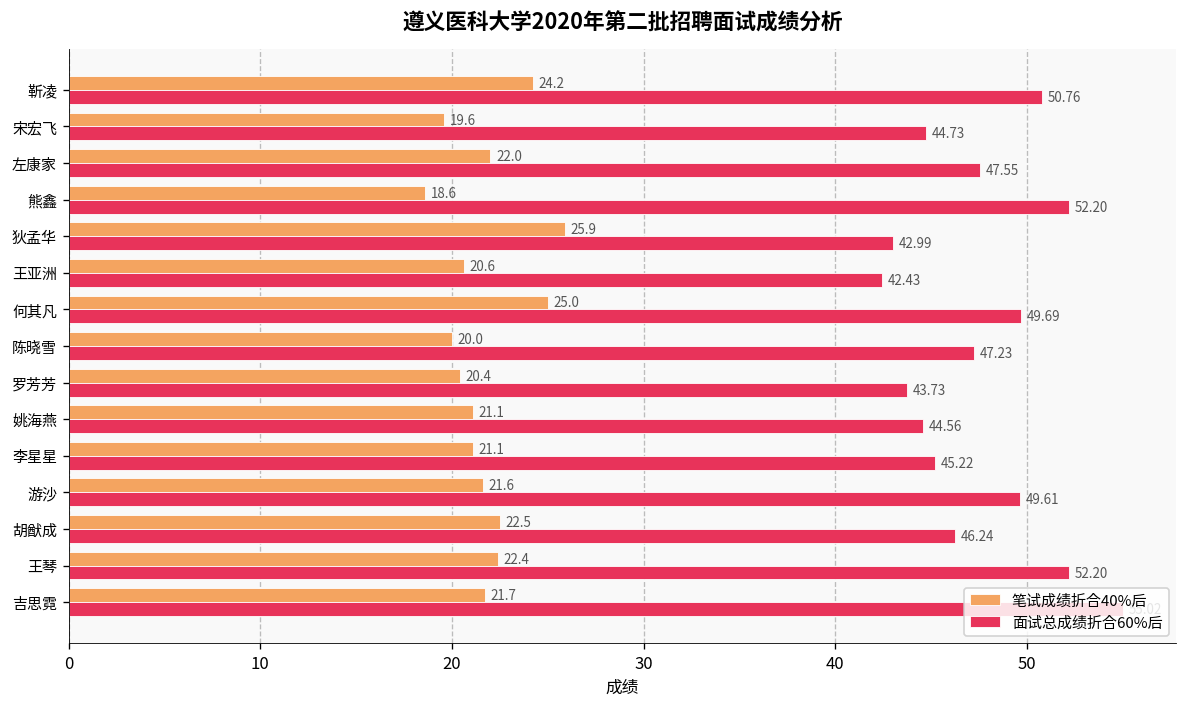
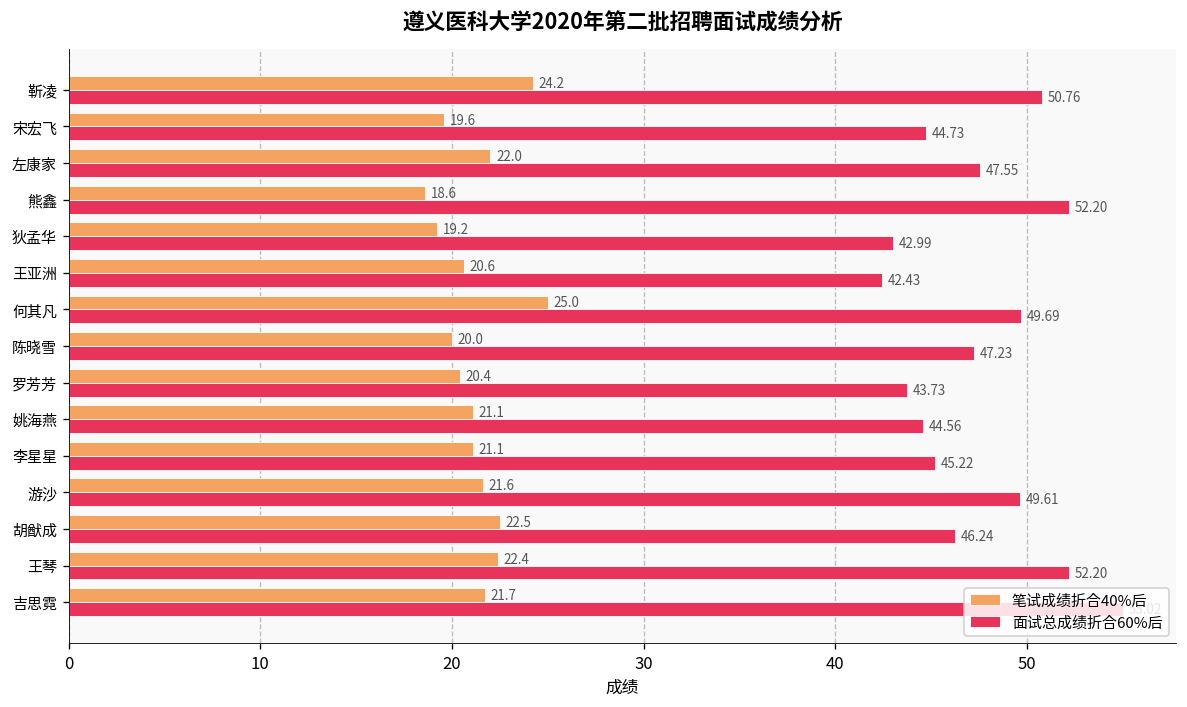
  {
    "笔试成绩折合40%后": {
      "靳凌": 24.2,
      "宋宏飞": 19.6,
      "左康家": 22.0,
      "熊鑫": 18.6,
-     "狄孟华": 25.9,
+     "狄孟华": 19.2,
      "王亚洲": 20.6,
      "何其凡": 25.0,
      "陈晓雪": 20.0,
      "罗芳芳": 20.4,
      "姚海燕": 21.1,
      "李星星": 21.1,
      "游沙": 21.6,
      "胡猷成": 22.5,
      "王琴": 22.4,
      "吉思霓": 21.7
    },
    "面试总成绩折合60%后": {
      "靳凌": 50.76,
      "宋宏飞": 44.73,
      "左康家": 47.55,
      "熊鑫": 52.20,
      "狄孟华": 42.99,
      "王亚洲": 42.43,
      "何其凡": 49.69,
      "陈晓雪": 47.23,
      "罗芳芳": 43.73,
      "姚海燕": 44.56,
      "李星星": 45.22,
      "游沙": 49.61,
      "胡猷成": 46.24,
      "王琴": 52.20
    }
  }
